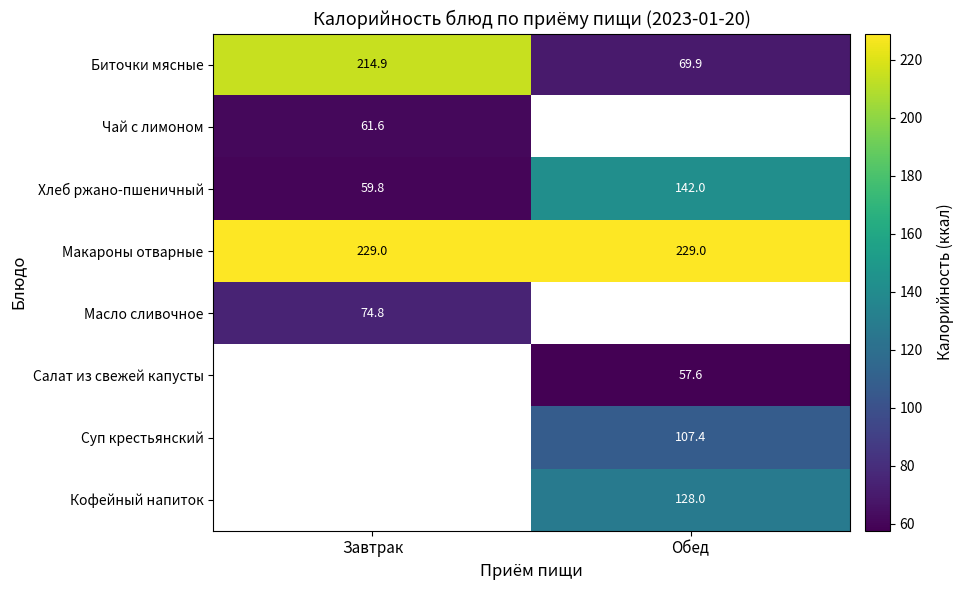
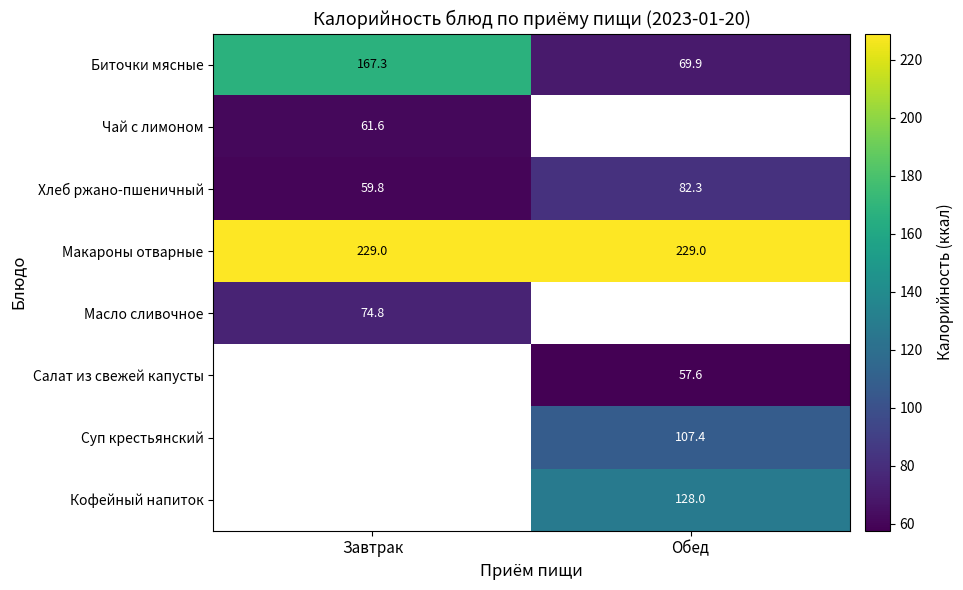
  {
    "Биточки мясные": {
-     "Завтрак": 214.9,
+     "Завтрак": 167.3,
      "Обед": 69.9
    },
    "Чай с лимоном": {
      "Завтрак": 61.6
    },
    "Хлеб ржано-пшеничный": {
      "Завтрак": 59.8,
-     "Обед": 142.0
+     "Обед": 82.3
    },
    "Макароны отварные": {
      "Завтрак": 229.0,
      "Обед": 229.0
    },
    "Масло сливочное": {
      "Завтрак": 74.8
    },
    "Салат из свежей капусты": {
      "Обед": 57.6
    },
    "Суп крестьянский": {
      "Обед": 107.4
    },
    "Кофейный напиток": {
      "Обед": 128.0
    }
  }
